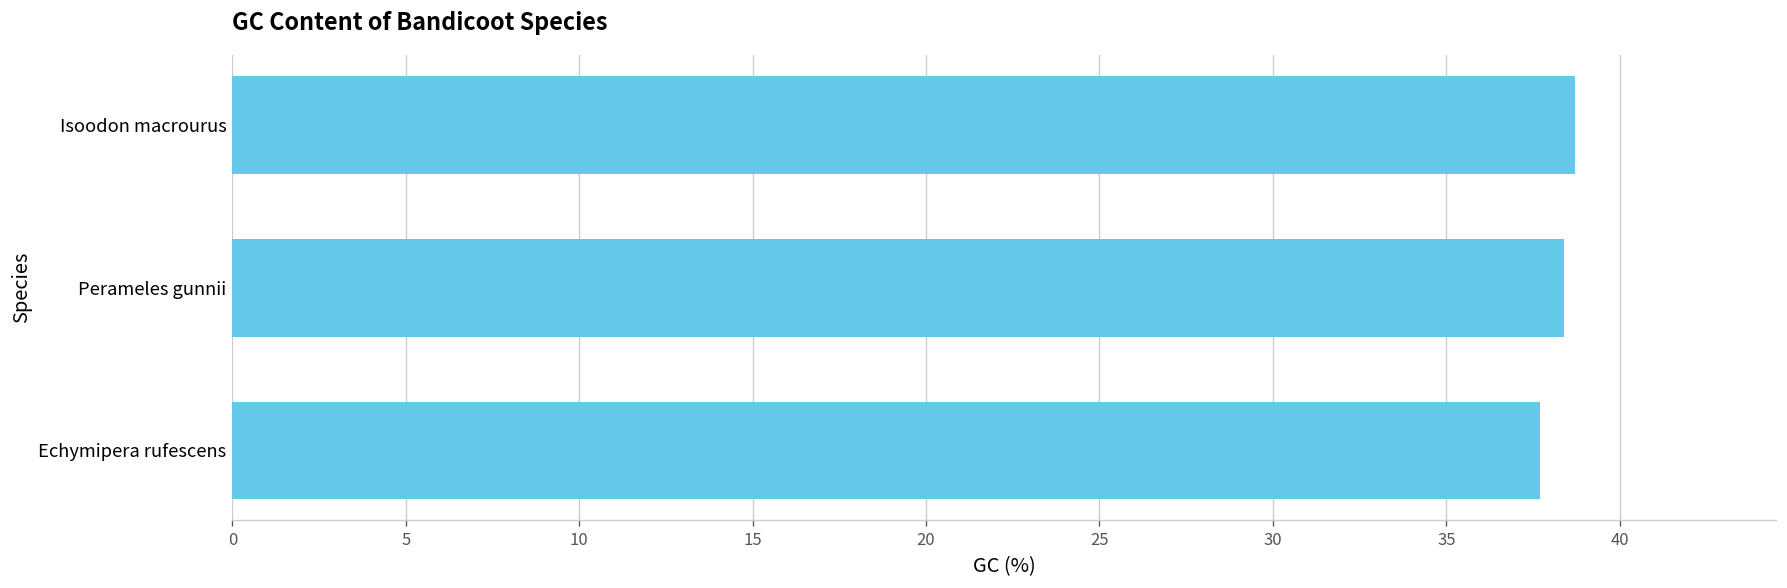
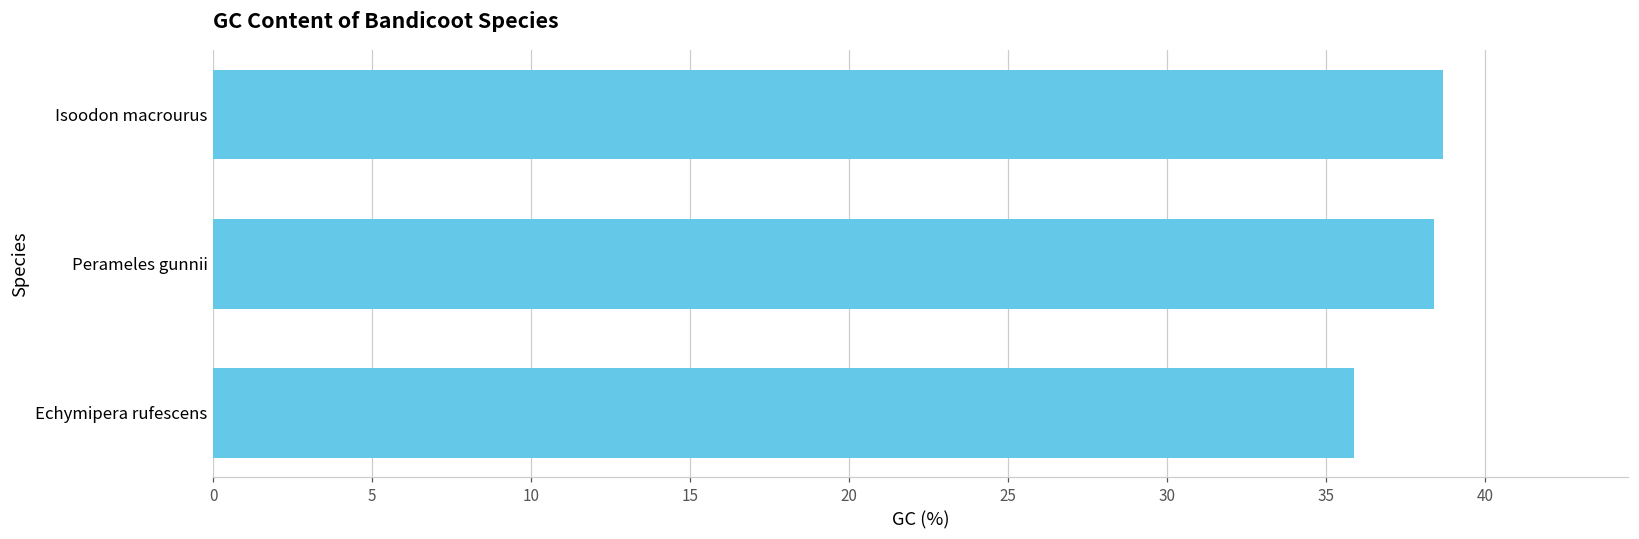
  {
    "Isoodon macrourus": 38.7,
    "Perameles gunnii": 38.4,
-   "Echymipera rufescens": 37.7
+   "Echymipera rufescens": 35.9
  }
